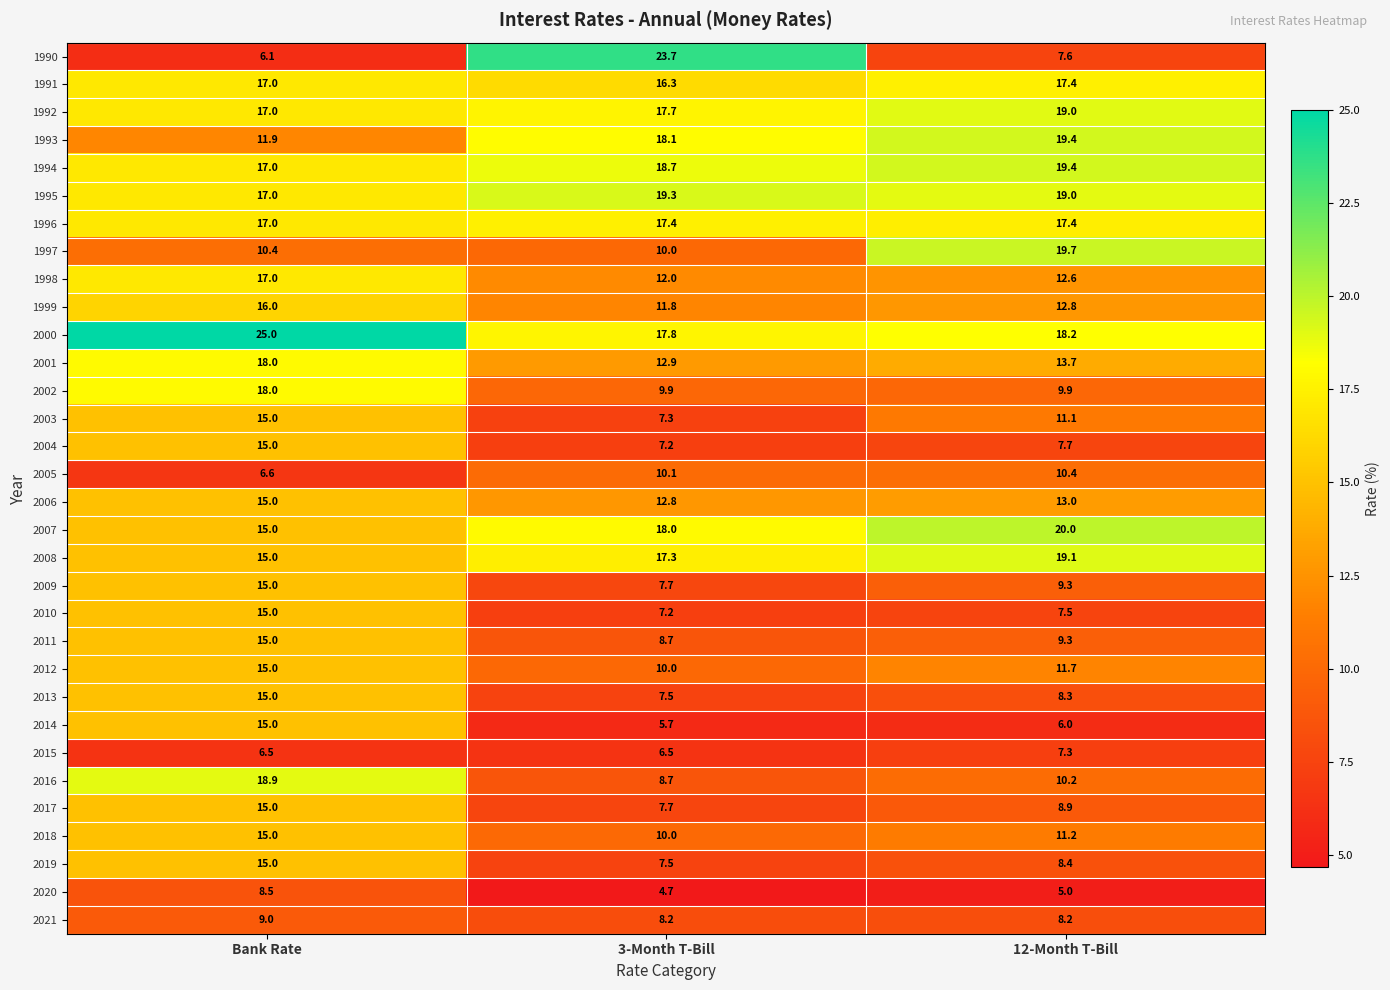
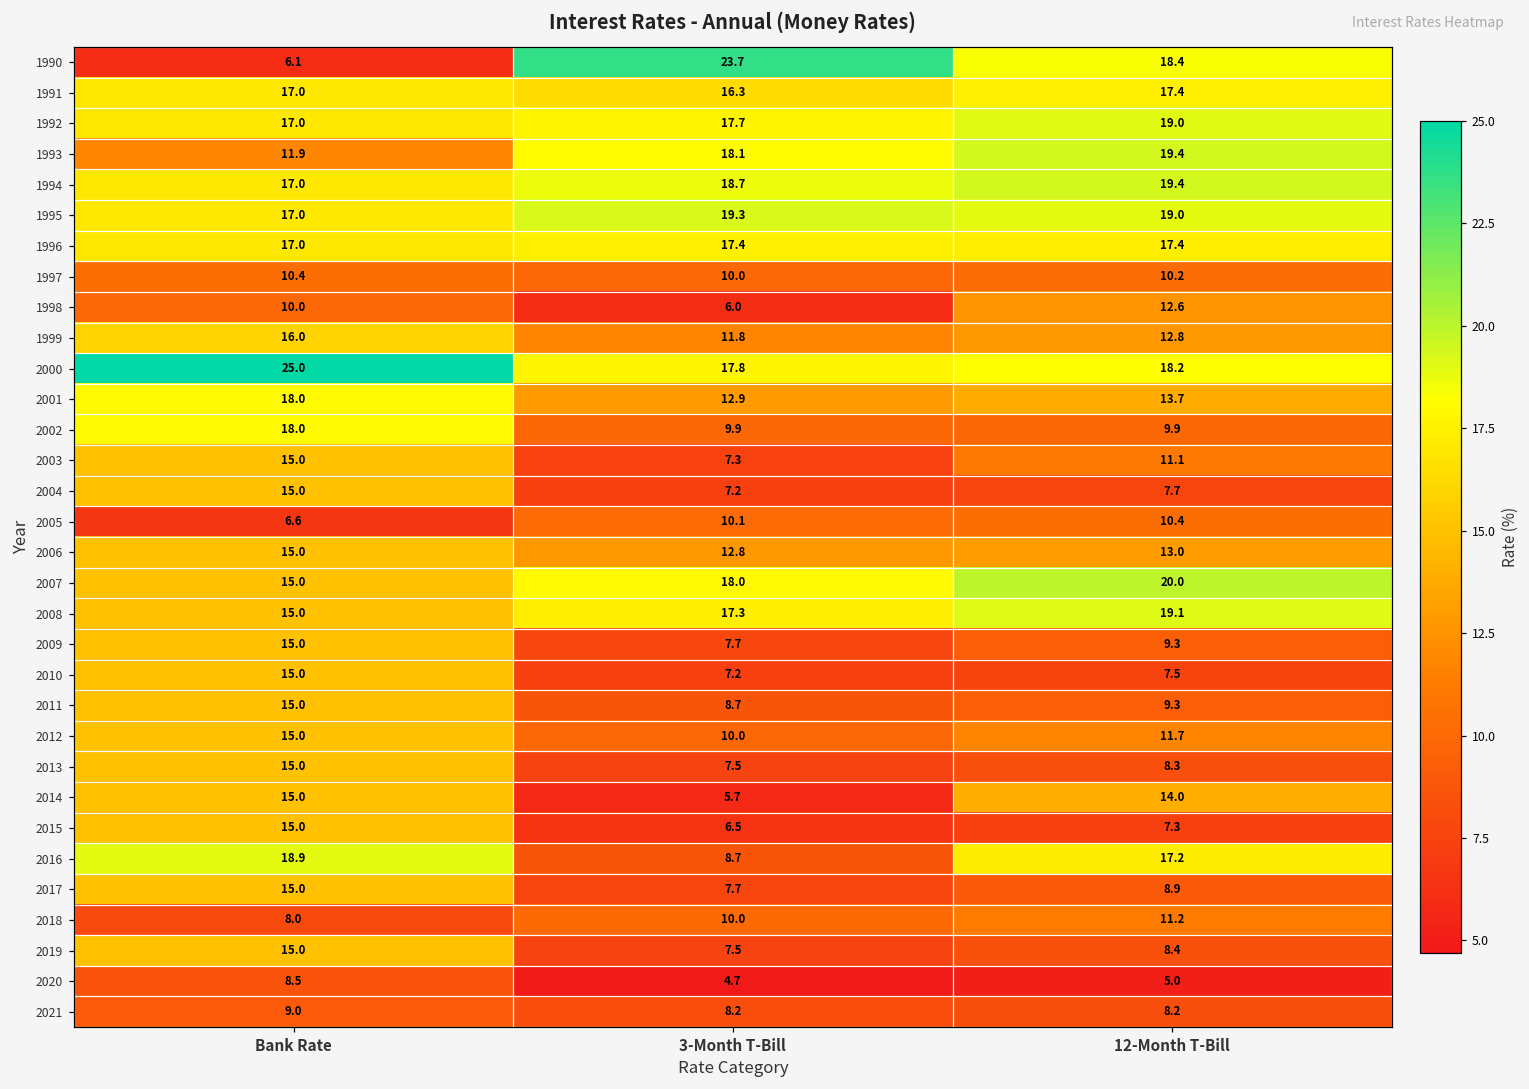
  {
    "1990": {
      "Bank Rate": 6.1,
      "3-Month T-Bill": 23.7,
-     "12-Month T-Bill": 7.6
+     "12-Month T-Bill": 18.4
    },
    "1991": {
      "Bank Rate": 17.0,
      "3-Month T-Bill": 16.3,
      "12-Month T-Bill": 17.4
    },
    "1992": {
      "Bank Rate": 17.0,
      "3-Month T-Bill": 17.7,
      "12-Month T-Bill": 19.0
    },
    "1993": {
      "Bank Rate": 11.9,
      "3-Month T-Bill": 18.1,
      "12-Month T-Bill": 19.4
    },
    "1994": {
      "Bank Rate": 17.0,
      "3-Month T-Bill": 18.7,
      "12-Month T-Bill": 19.4
    },
    "1995": {
      "Bank Rate": 17.0,
      "3-Month T-Bill": 19.3,
      "12-Month T-Bill": 19.0
    },
    "1996": {
      "Bank Rate": 17.0,
      "3-Month T-Bill": 17.4,
      "12-Month T-Bill": 17.4
    },
    "1997": {
      "Bank Rate": 10.4,
      "3-Month T-Bill": 10.0,
-     "12-Month T-Bill": 19.7
+     "12-Month T-Bill": 10.2
    },
    "1998": {
-     "Bank Rate": 17.0,
-     "3-Month T-Bill": 12.0,
+     "Bank Rate": 10.0,
+     "3-Month T-Bill": 6.0,
      "12-Month T-Bill": 12.6
    },
    "1999": {
      "Bank Rate": 16.0,
      "3-Month T-Bill": 11.8,
      "12-Month T-Bill": 12.8
    },
    "2000": {
      "Bank Rate": 25.0,
      "3-Month T-Bill": 17.8,
      "12-Month T-Bill": 18.2
    },
    "2001": {
      "Bank Rate": 18.0,
      "3-Month T-Bill": 12.9,
      "12-Month T-Bill": 13.7
    },
    "2002": {
      "Bank Rate": 18.0,
      "3-Month T-Bill": 9.9,
      "12-Month T-Bill": 9.9
    },
    "2003": {
      "Bank Rate": 15.0,
      "3-Month T-Bill": 7.3,
      "12-Month T-Bill": 11.1
    },
    "2004": {
      "Bank Rate": 15.0,
      "3-Month T-Bill": 7.2,
      "12-Month T-Bill": 7.7
    },
    "2005": {
      "Bank Rate": 6.6,
      "3-Month T-Bill": 10.1,
      "12-Month T-Bill": 10.4
    },
    "2006": {
      "Bank Rate": 15.0,
      "3-Month T-Bill": 12.8,
      "12-Month T-Bill": 13.0
    },
    "2007": {
      "Bank Rate": 15.0,
      "3-Month T-Bill": 18.0,
      "12-Month T-Bill": 20.0
    },
    "2008": {
      "Bank Rate": 15.0,
      "3-Month T-Bill": 17.3,
      "12-Month T-Bill": 19.1
    },
    "2009": {
      "Bank Rate": 15.0,
      "3-Month T-Bill": 7.7,
      "12-Month T-Bill": 9.3
    },
    "2010": {
      "Bank Rate": 15.0,
      "3-Month T-Bill": 7.2,
      "12-Month T-Bill": 7.5
    },
    "2011": {
      "Bank Rate": 15.0,
      "3-Month T-Bill": 8.7,
      "12-Month T-Bill": 9.3
    },
    "2012": {
      "Bank Rate": 15.0,
      "3-Month T-Bill": 10.0,
      "12-Month T-Bill": 11.7
    },
    "2013": {
      "Bank Rate": 15.0,
      "3-Month T-Bill": 7.5,
      "12-Month T-Bill": 8.3
    },
    "2014": {
      "Bank Rate": 15.0,
      "3-Month T-Bill": 5.7,
-     "12-Month T-Bill": 6.0
+     "12-Month T-Bill": 14.0
    },
    "2015": {
-     "Bank Rate": 6.5,
+     "Bank Rate": 15.0,
      "3-Month T-Bill": 6.5,
      "12-Month T-Bill": 7.3
    },
    "2016": {
      "Bank Rate": 18.9,
      "3-Month T-Bill": 8.7,
-     "12-Month T-Bill": 10.2
+     "12-Month T-Bill": 17.2
    },
    "2017": {
      "Bank Rate": 15.0,
      "3-Month T-Bill": 7.7,
      "12-Month T-Bill": 8.9
    },
    "2018": {
-     "Bank Rate": 15.0,
+     "Bank Rate": 8.0,
      "3-Month T-Bill": 10.0,
      "12-Month T-Bill": 11.2
    },
    "2019": {
      "Bank Rate": 15.0,
      "3-Month T-Bill": 7.5,
      "12-Month T-Bill": 8.4
    },
    "2020": {
      "Bank Rate": 8.5,
      "3-Month T-Bill": 4.7,
      "12-Month T-Bill": 5.0
    },
    "2021": {
      "Bank Rate": 9.0,
      "3-Month T-Bill": 8.2,
      "12-Month T-Bill": 8.2
    }
  }
